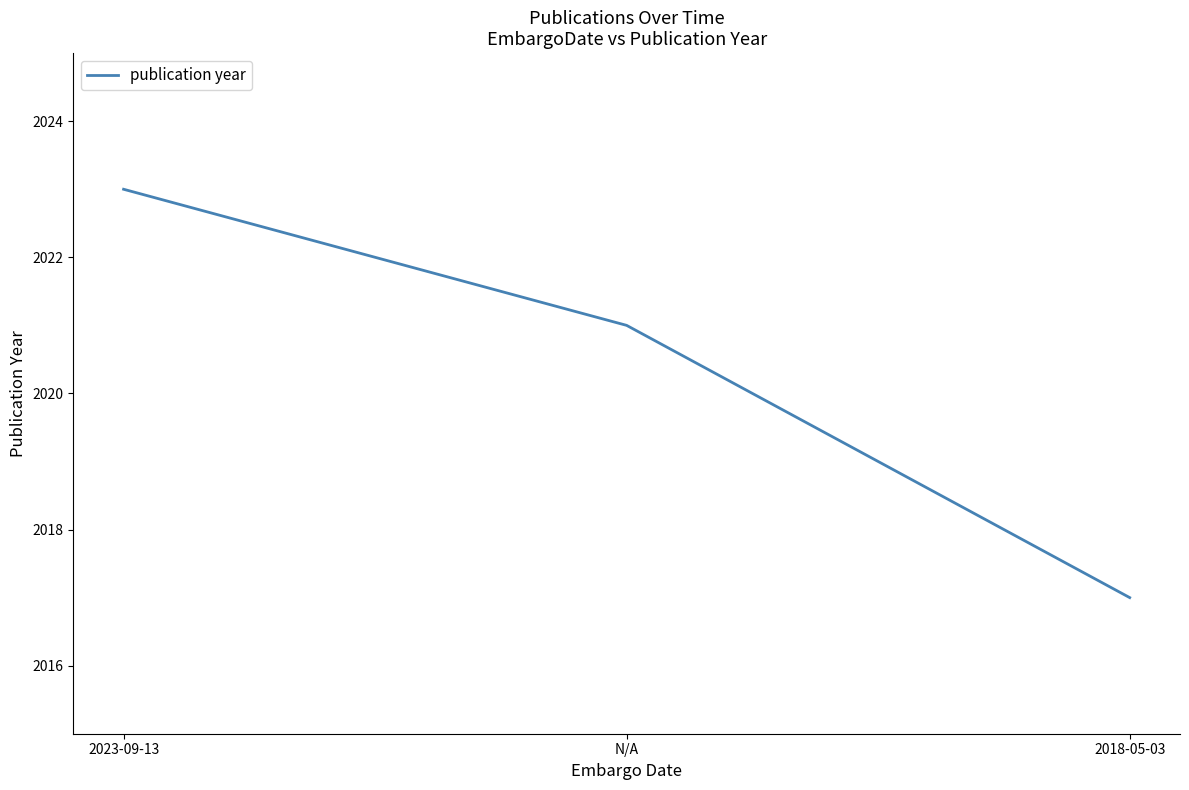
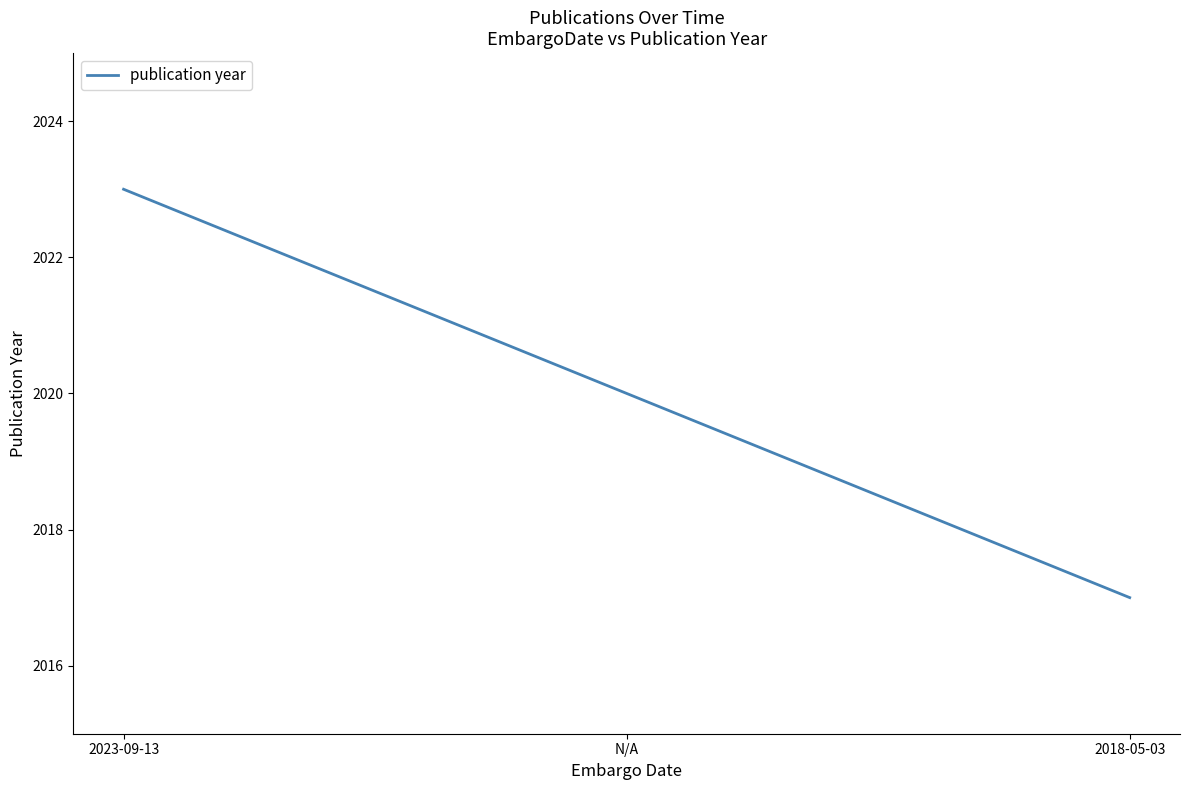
  {
    "2023-09-13": 2023,
-   "N/A": 2021,
+   "N/A": 2020,
    "2018-05-03": 2017
  }
